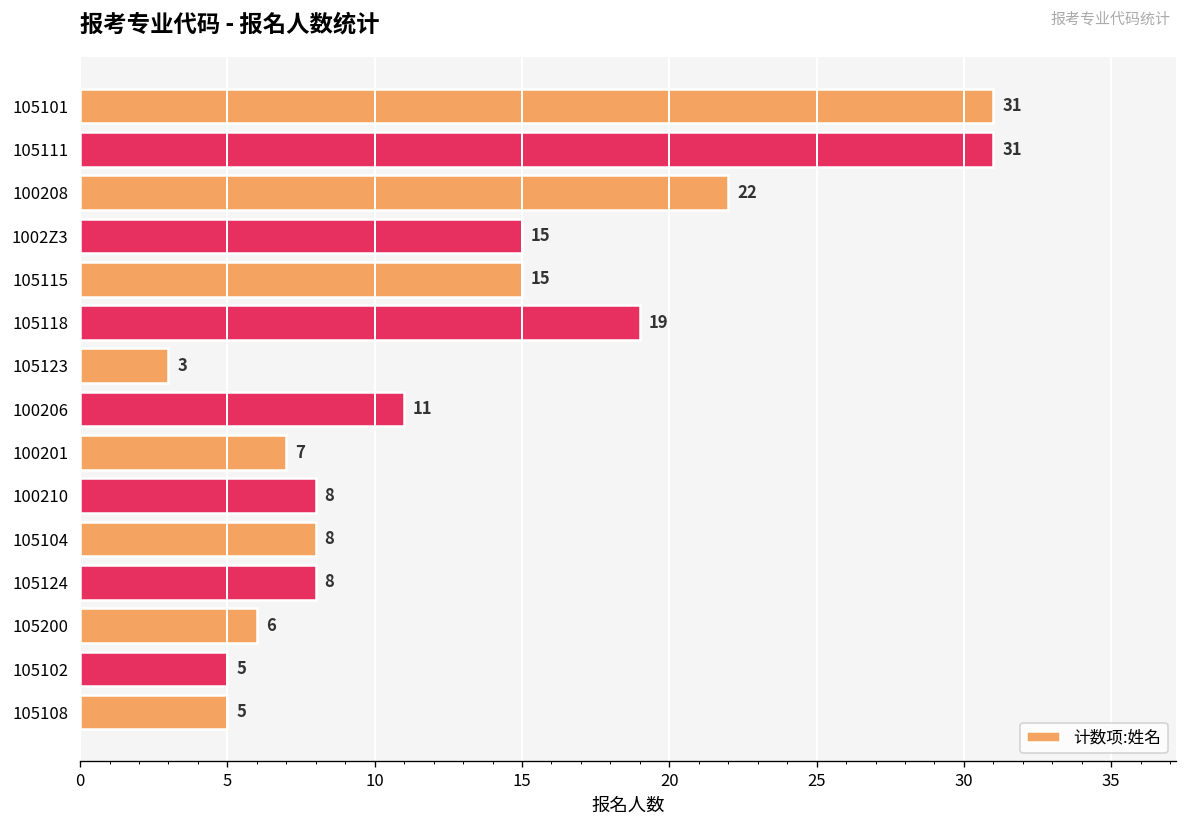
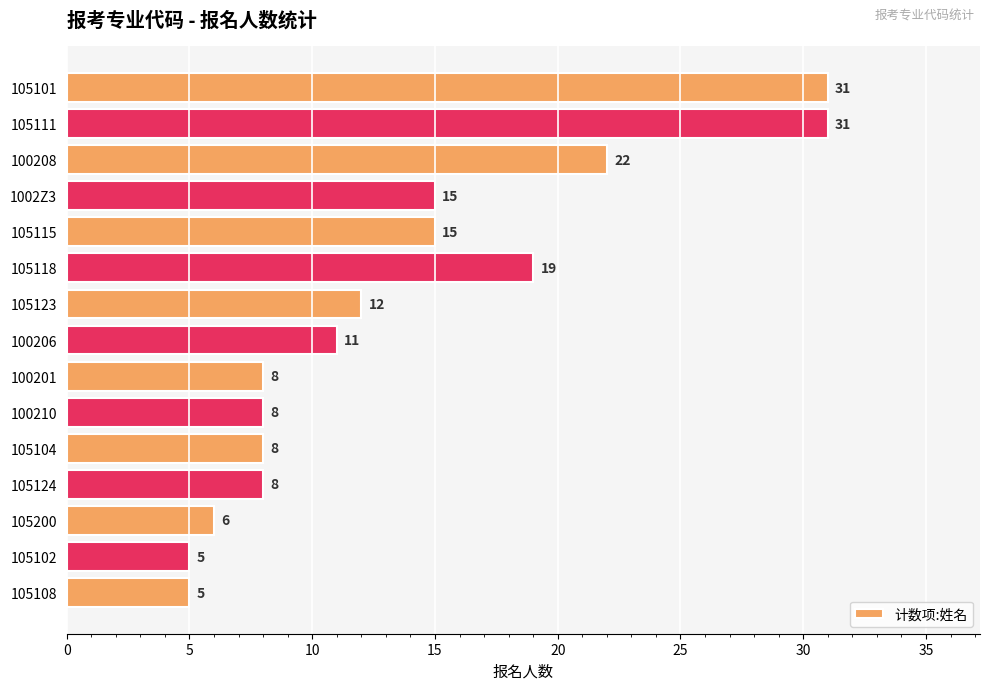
  {
    "105101": 31,
    "105111": 31,
    "100208": 22,
    "1002Z3": 15,
    "105115": 15,
    "105118": 19,
-   "105123": 3,
+   "105123": 12,
    "100206": 11,
-   "100201": 7,
+   "100201": 8,
    "100210": 8,
    "105104": 8,
    "105124": 8,
    "105200": 6,
    "105102": 5,
    "105108": 5
  }
